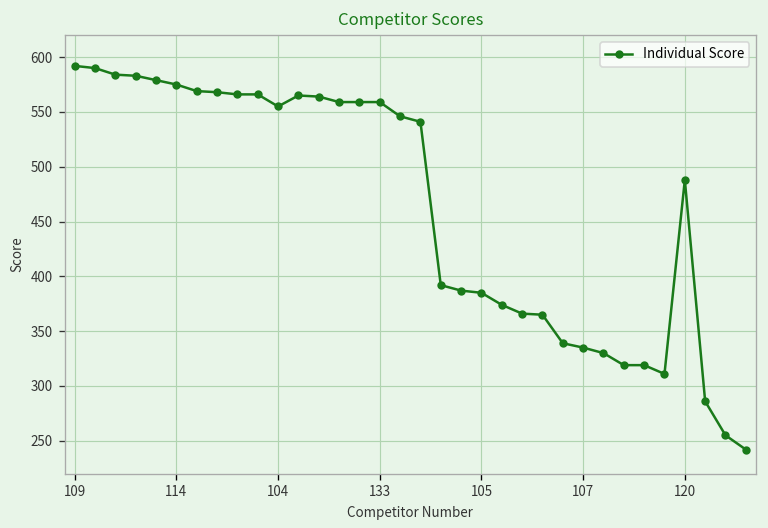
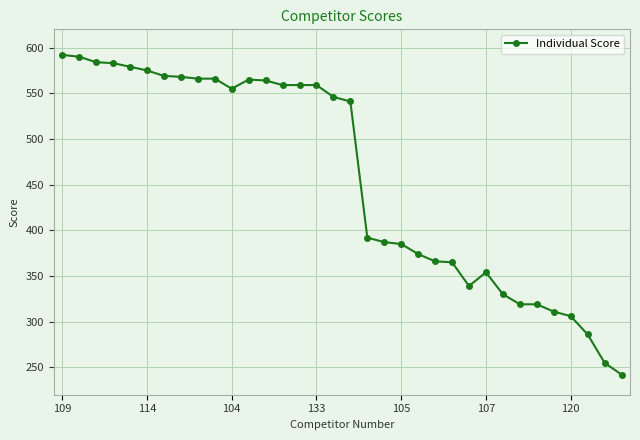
  {
    "109": 590,
    "114": 580,
    "104": 560,
    "133": 560,
    "105": 390,
-   "107": 340,
-   "120": 490
+   "107": 350,
+   "120": 310
  }
